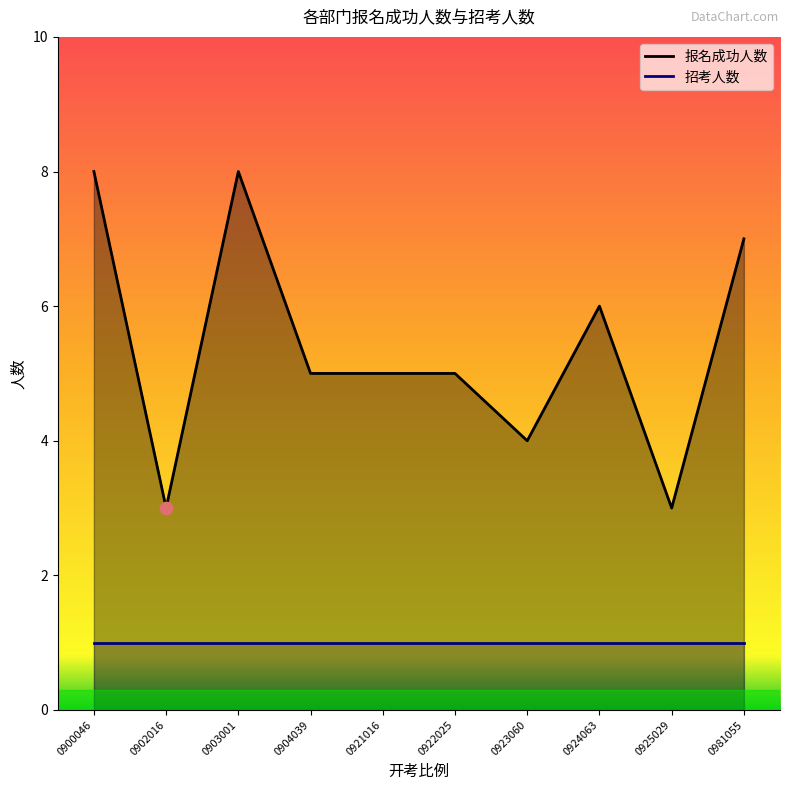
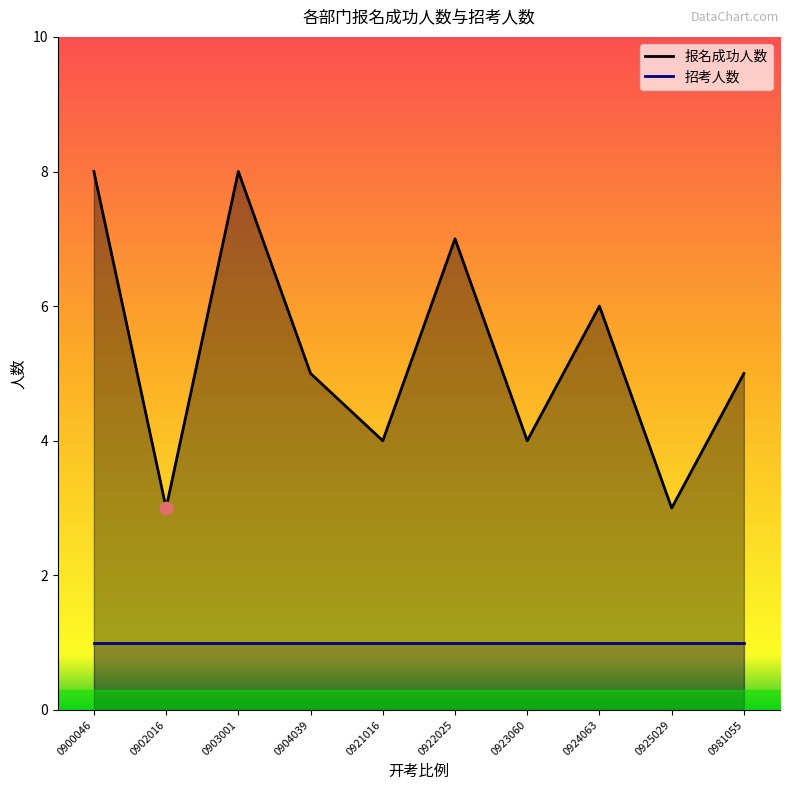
  {
    "报名成功人数": {
      "0900046": 8,
      "0903001": 8,
      "0904039": 5,
-     "0921016": 5,
-     "0922025": 5,
+     "0921016": 4,
+     "0922025": 7,
      "0923060": 4,
      "0924063": 6,
      "0925029": 3,
-     "0981055": 7
+     "0981055": 5
    },
    "招考人数": {
      "0900046": 1,
      "0902016": 1,
      "0903001": 1,
      "0904039": 1,
      "0921016": 1,
      "0922025": 1,
      "0923060": 1,
      "0924063": 1,
      "0925029": 1,
      "0981055": 1
    }
  }
